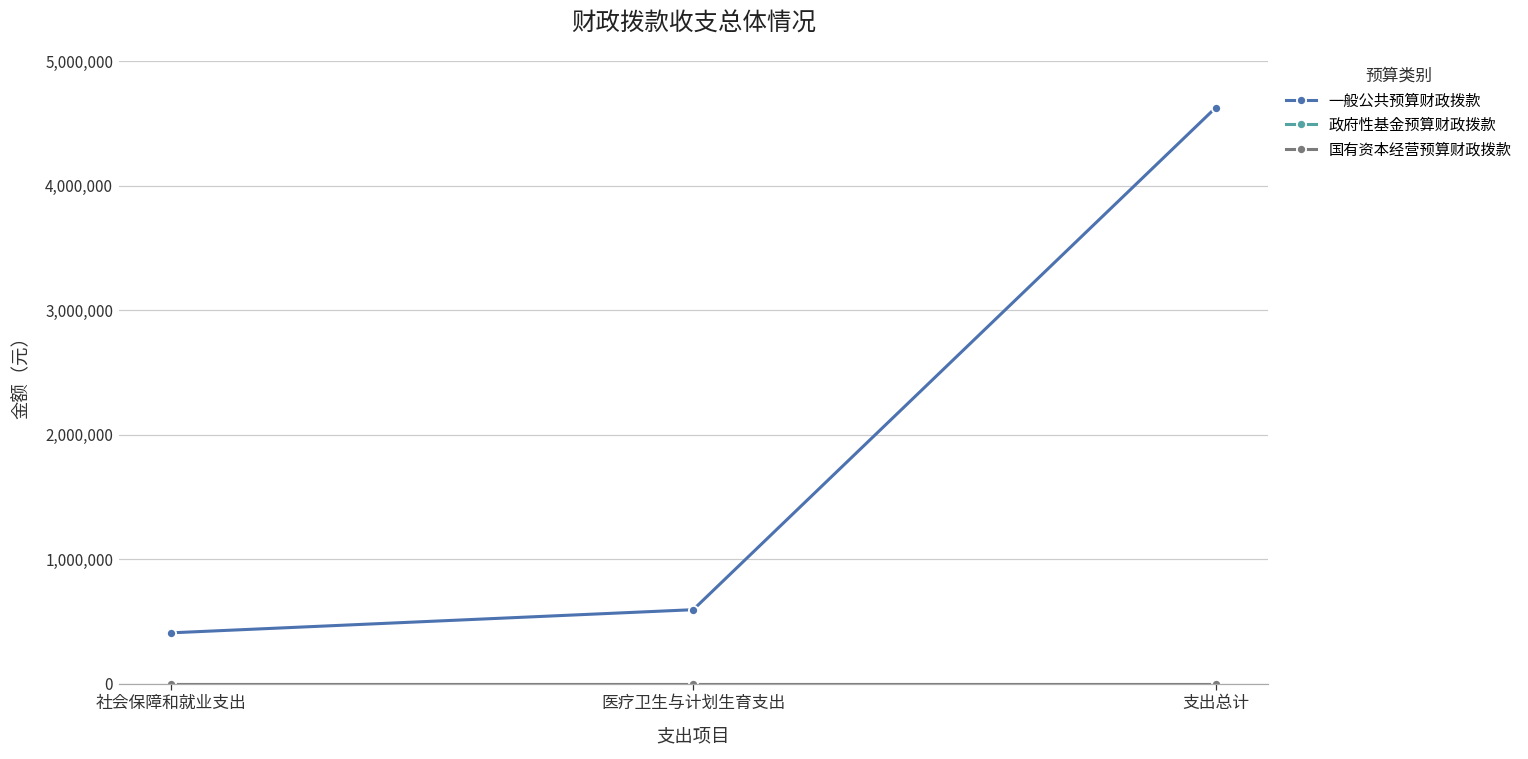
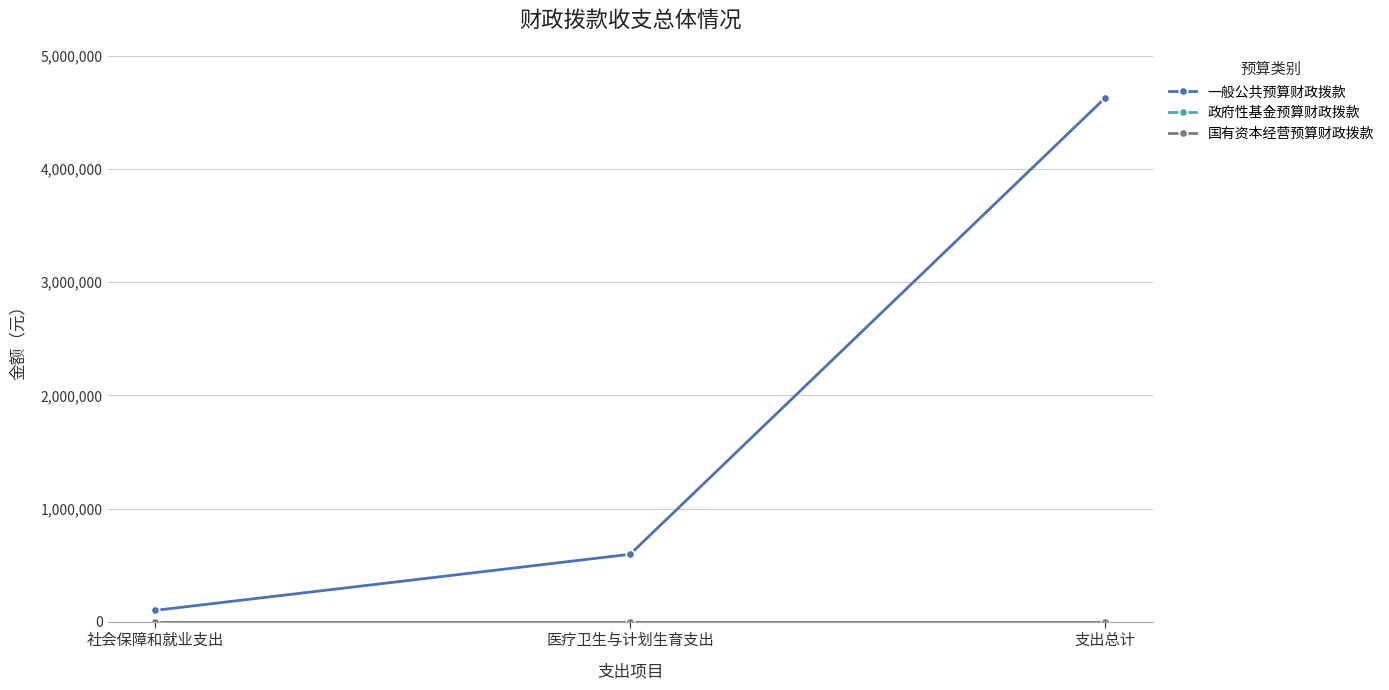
  {
    "一般公共预算财政拨款": {
-     "社会保障和就业支出": "410,000",
+     "社会保障和就业支出": "100,000",
      "医疗卫生与计划生育支出": "600,000",
      "支出总计": "4,630,000"
    },
    "国有资本经营预算财政拨款": {
      "社会保障和就业支出": "0",
      "医疗卫生与计划生育支出": "0",
      "支出总计": "0"
    }
  }
